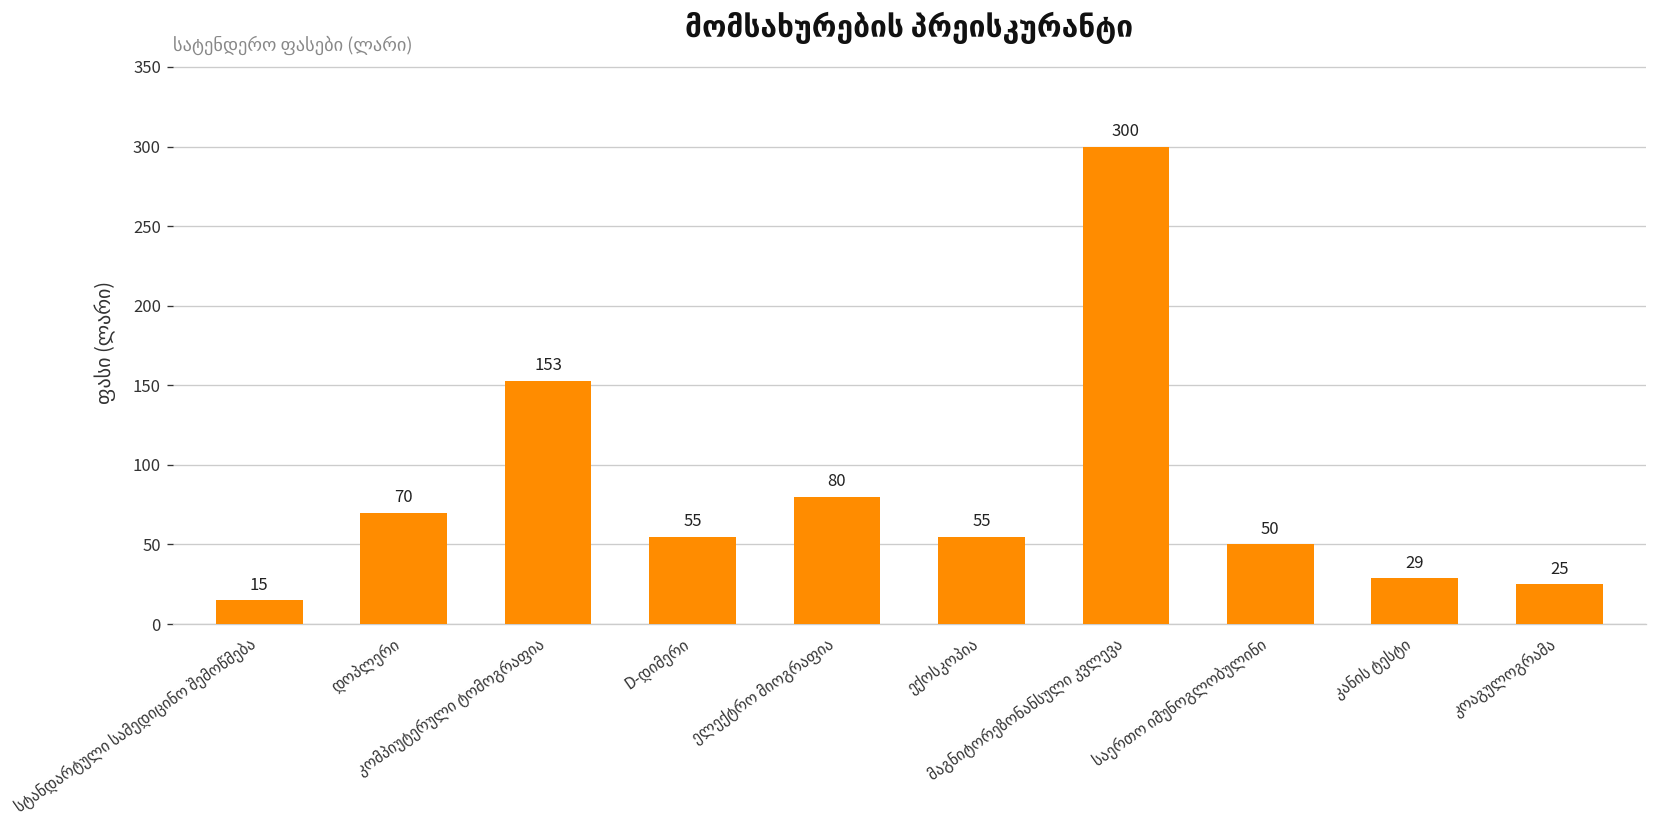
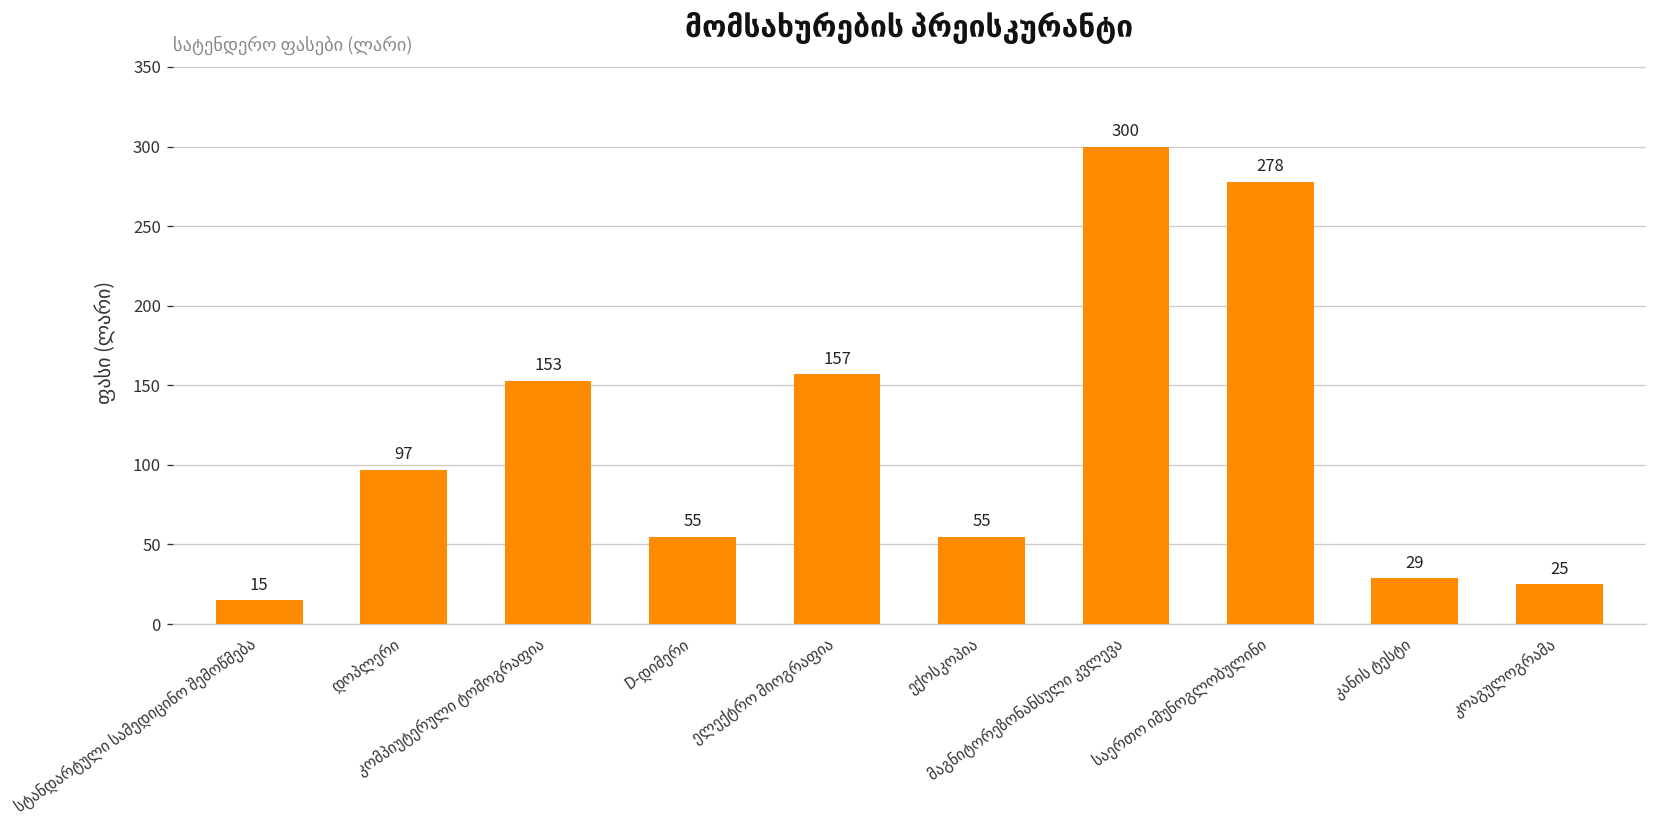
  {
    "სტანდარტული სამედიცინო შემოწმება": 15,
-   "დოპლერი": 70,
+   "დოპლერი": 97,
    "კომპიუტერული ტომოგრაფია": 153,
    "D-დიმერი": 55,
-   "ელექტრო მიოგრაფია": 80,
+   "ელექტრო მიოგრაფია": 157,
    "ექოსკოპია": 55,
    "მაგნიტორეზონანსული კვლევა": 300,
-   "საერთო იმუნოგლობულინი": 50,
+   "საერთო იმუნოგლობულინი": 278,
    "კანის ტესტი": 29,
    "კოაგულოგრამა": 25
  }
